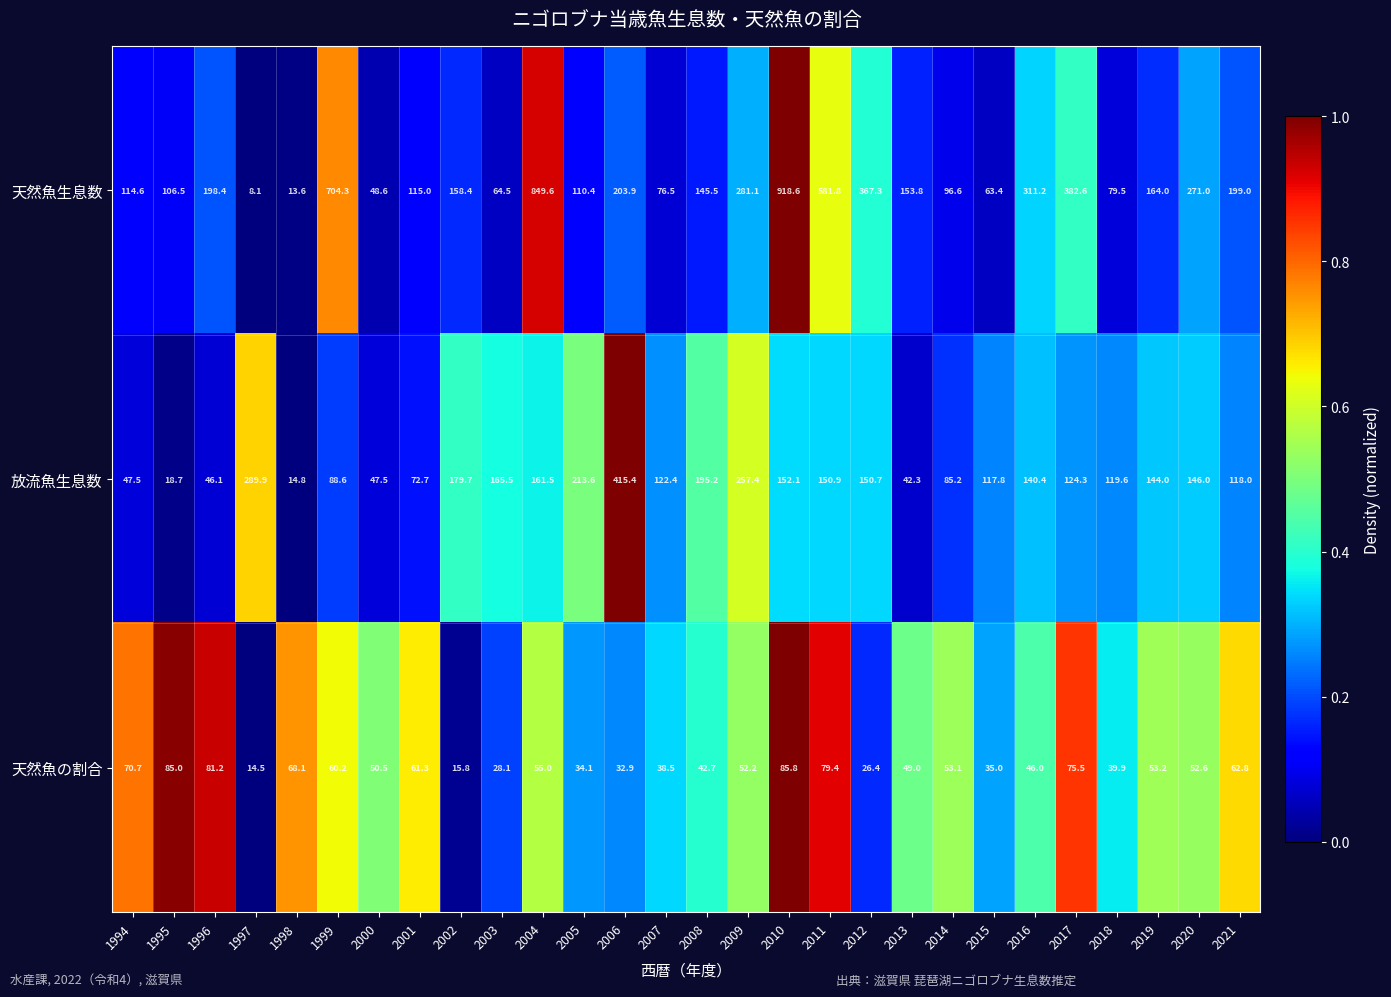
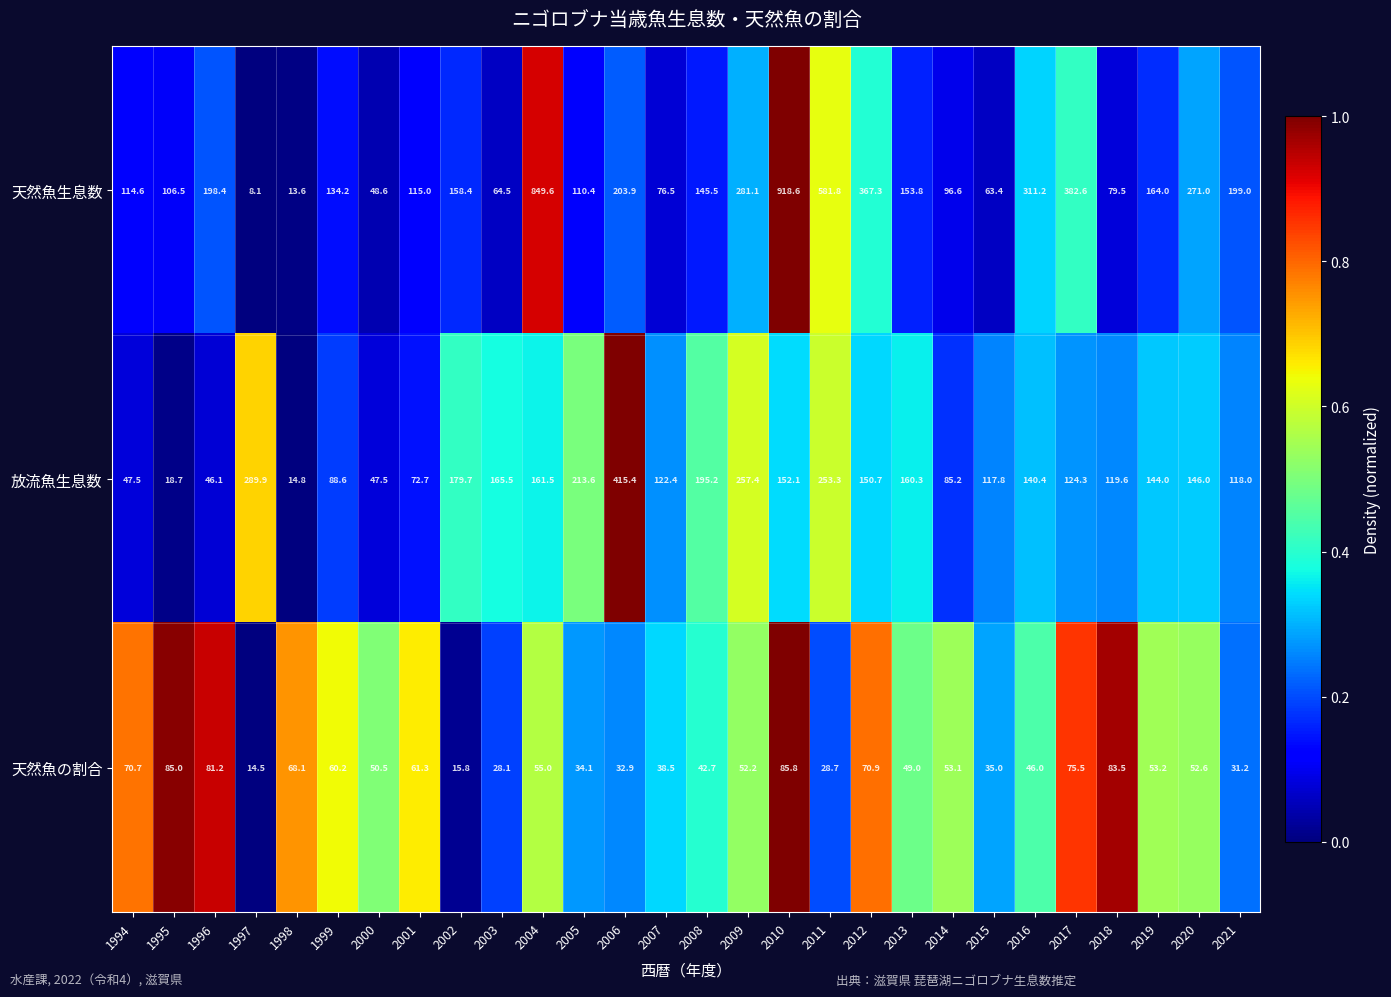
  {
    "天然魚生息数": {
      "1994": 114.6,
      "1995": 106.5,
      "1996": 198.4,
      "1997": 8.1,
      "1998": 13.6,
-     "1999": 704.3,
+     "1999": 134.2,
      "2000": 48.6,
      "2001": 115.0,
      "2002": 158.4,
      "2003": 64.5,
      "2004": 849.6,
      "2005": 110.4,
      "2006": 203.9,
      "2007": 76.5,
      "2008": 145.5,
      "2009": 281.1,
      "2010": 918.6,
      "2011": 581.8,
      "2012": 367.3,
      "2013": 153.8,
      "2014": 96.6,
      "2015": 63.4,
      "2016": 311.2,
      "2017": 382.6,
      "2018": 79.5,
      "2019": 164.0,
      "2020": 271.0,
      "2021": 199.0
    },
    "放流魚生息数": {
      "1994": 47.5,
      "1995": 18.7,
      "1996": 46.1,
      "1997": 289.9,
      "1998": 14.8,
      "1999": 88.6,
      "2000": 47.5,
      "2001": 72.7,
      "2002": 179.7,
      "2003": 165.5,
      "2004": 161.5,
      "2005": 213.6,
      "2006": 415.4,
      "2007": 122.4,
      "2008": 195.2,
      "2009": 257.4,
      "2010": 152.1,
-     "2011": 150.9,
+     "2011": 253.3,
      "2012": 150.7,
-     "2013": 42.3,
+     "2013": 160.3,
      "2014": 85.2,
      "2015": 117.8,
      "2016": 140.4,
      "2017": 124.3,
      "2018": 119.6,
      "2019": 144.0,
      "2020": 146.0,
      "2021": 118.0
    },
    "天然魚の割合": {
      "1994": 70.7,
      "1995": 85.0,
      "1996": 81.2,
      "1997": 14.5,
      "1998": 68.1,
      "1999": 60.2,
      "2000": 50.5,
      "2001": 61.3,
      "2002": 15.8,
      "2003": 28.1,
      "2004": 55.0,
      "2005": 34.1,
      "2006": 32.9,
      "2007": 38.5,
      "2008": 42.7,
      "2009": 52.2,
      "2010": 85.8,
-     "2011": 79.4,
-     "2012": 26.4,
+     "2011": 28.7,
+     "2012": 70.9,
      "2013": 49.0,
      "2014": 53.1,
      "2015": 35.0,
      "2016": 46.0,
      "2017": 75.5,
-     "2018": 39.9,
+     "2018": 83.5,
      "2019": 53.2,
      "2020": 52.6,
-     "2021": 62.8
+     "2021": 31.2
    }
  }
